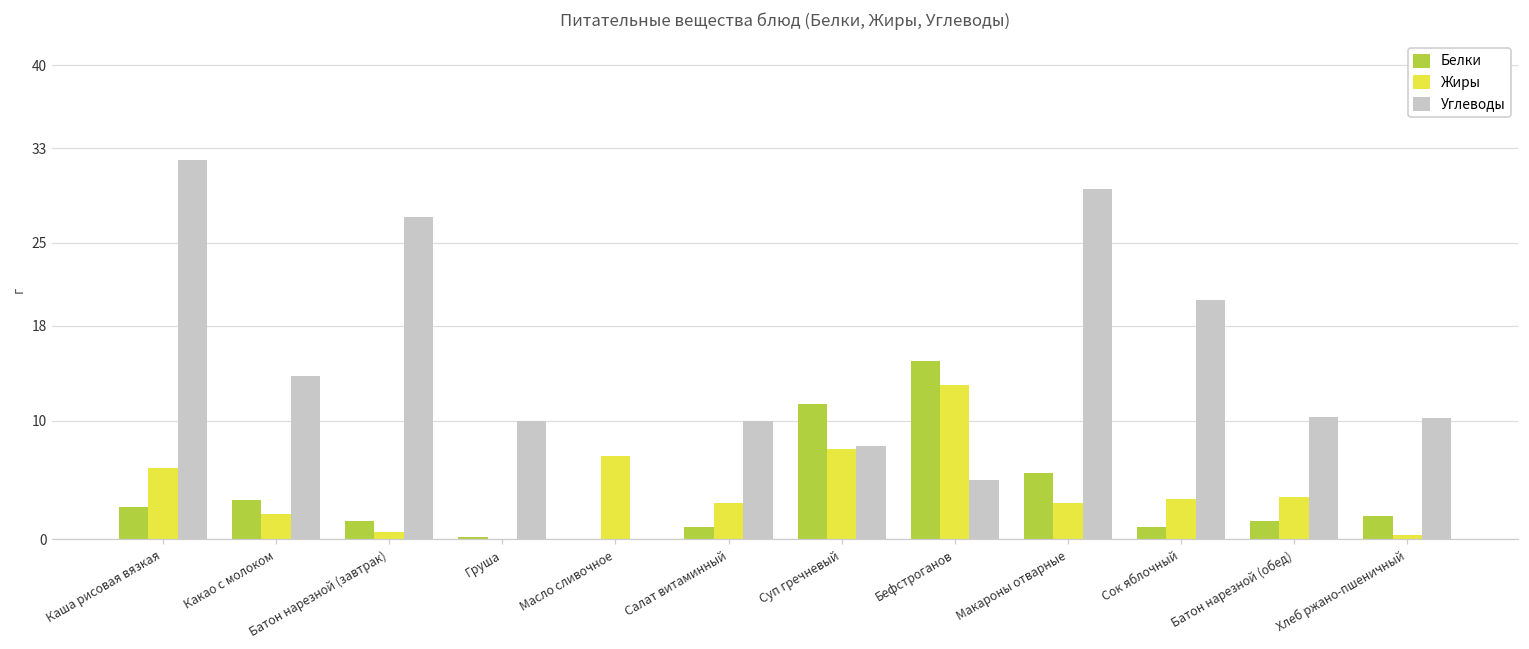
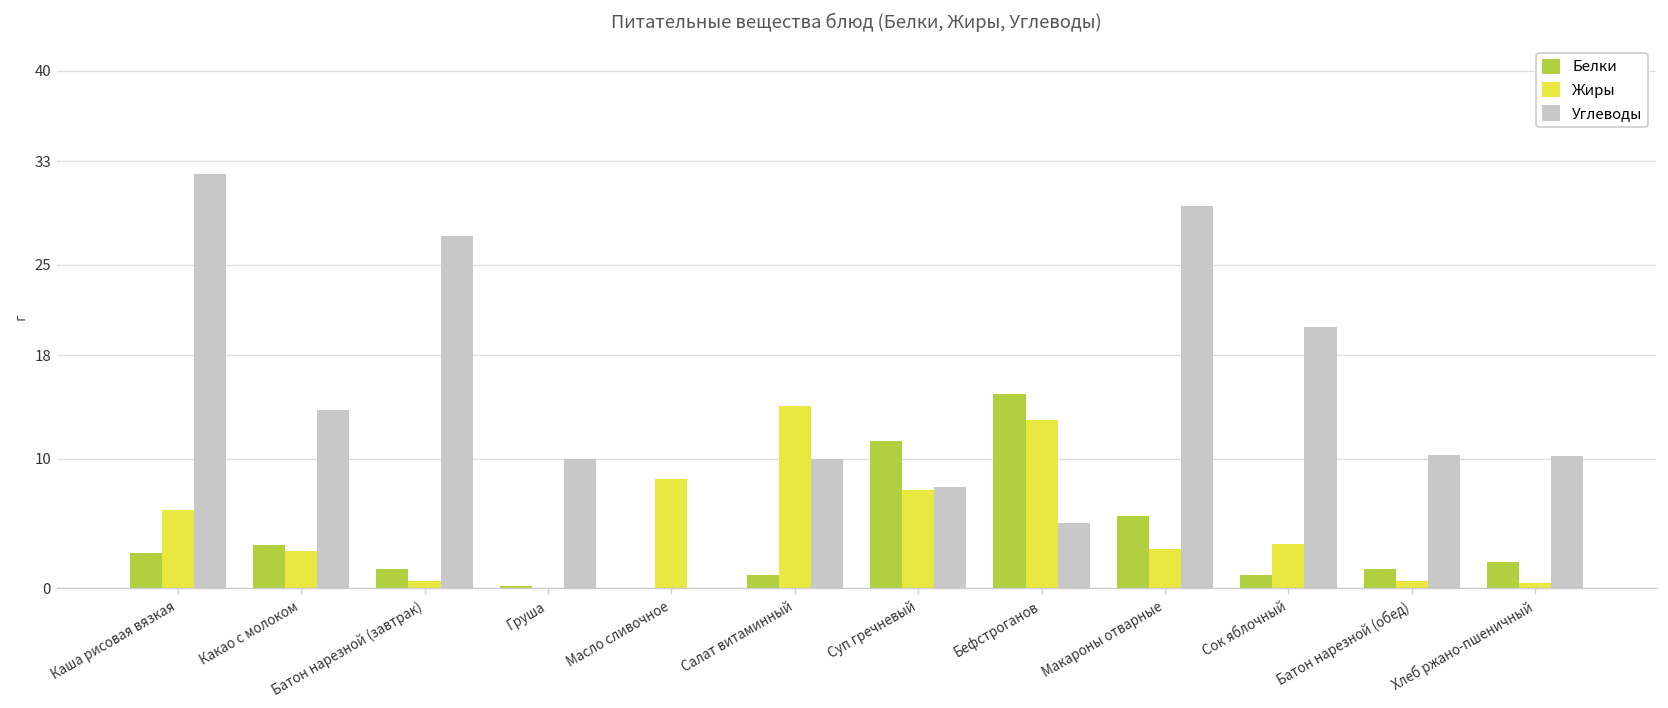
  {
    "Белки": {
      "Каша рисовая вязкая": 2.7,
      "Какао с молоком": 3.3,
      "Батон нарезной (завтрак)": 1.5,
      "Масло сливочное": 0.0,
      "Салат витаминный": 1.0,
      "Суп гречневый": 11.4,
      "Бефстроганов": 15.0,
      "Макароны отварные": 5.6,
      "Сок яблочный": 1.0,
      "Батон нарезной (обед)": 1.5,
      "Хлеб ржано-пшеничный": 2.0
    },
    "Жиры": {
      "Каша рисовая вязкая": 6.0,
-     "Какао с молоком": 2.1,
+     "Какао с молоком": 2.9,
      "Батон нарезной (завтрак)": 0.6,
      "Груша": 0.0,
-     "Масло сливочное": 7.0,
-     "Салат витаминный": 3.0,
+     "Масло сливочное": 8.4,
+     "Салат витаминный": 14.1,
      "Суп гречневый": 7.6,
      "Бефстроганов": 13.0,
      "Макароны отварные": 3.0,
      "Сок яблочный": 3.4,
-     "Батон нарезной (обед)": 3.5,
+     "Батон нарезной (обед)": 0.6,
      "Хлеб ржано-пшеничный": 0.4
    },
    "Углеводы": {
      "Каша рисовая вязкая": 32.0,
      "Какао с молоком": 13.8,
      "Батон нарезной (завтрак)": 27.2,
      "Груша": 10.0,
      "Масло сливочное": 0.0,
      "Салат витаминный": 10.0,
      "Суп гречневый": 7.8,
      "Бефстроганов": 5.0,
      "Макароны отварные": 29.6,
      "Сок яблочный": 20.2,
      "Батон нарезной (обед)": 10.3,
      "Хлеб ржано-пшеничный": 10.2
    }
  }
